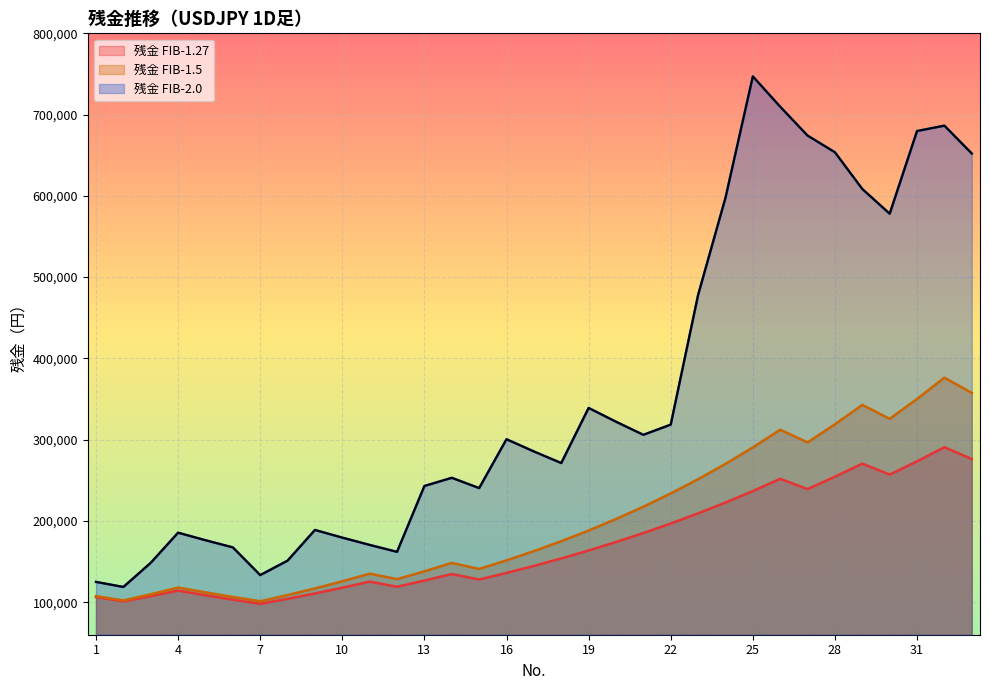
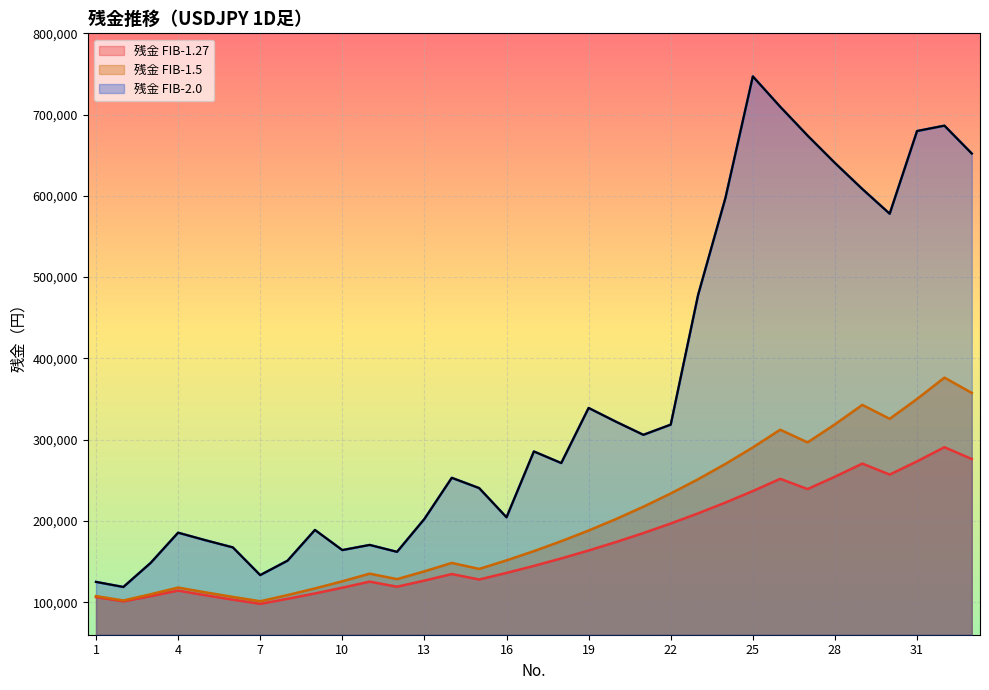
  {
    "残金 FIB-2.0": {
      "1": "130,000",
      "4": "190,000",
      "7": "130,000",
-     "10": "180,000",
-     "13": "240,000",
-     "16": "300,000",
+     "10": "160,000",
+     "13": "200,000",
+     "16": "200,000",
      "19": "340,000",
      "22": "320,000",
      "25": "750,000",
-     "28": "650,000",
+     "28": "640,000",
      "31": "680,000"
    }
  }
